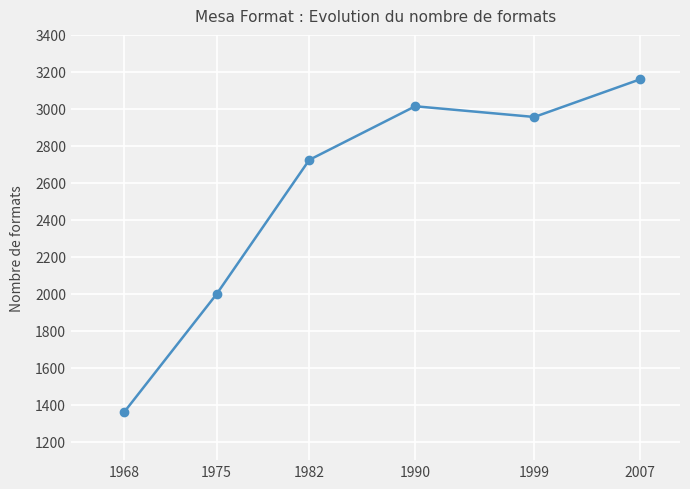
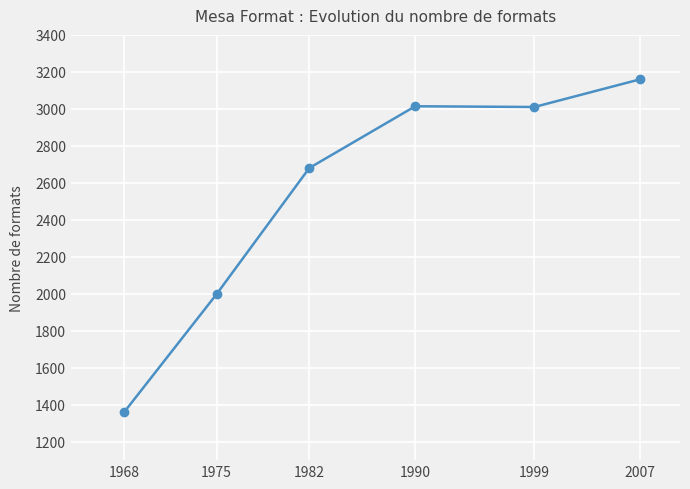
  {
    "1968": 1360,
    "1975": 2000,
-   "1982": 2720,
+   "1982": 2680,
    "1990": 3010,
-   "1999": 2960,
+   "1999": 3010,
    "2007": 3160
  }
